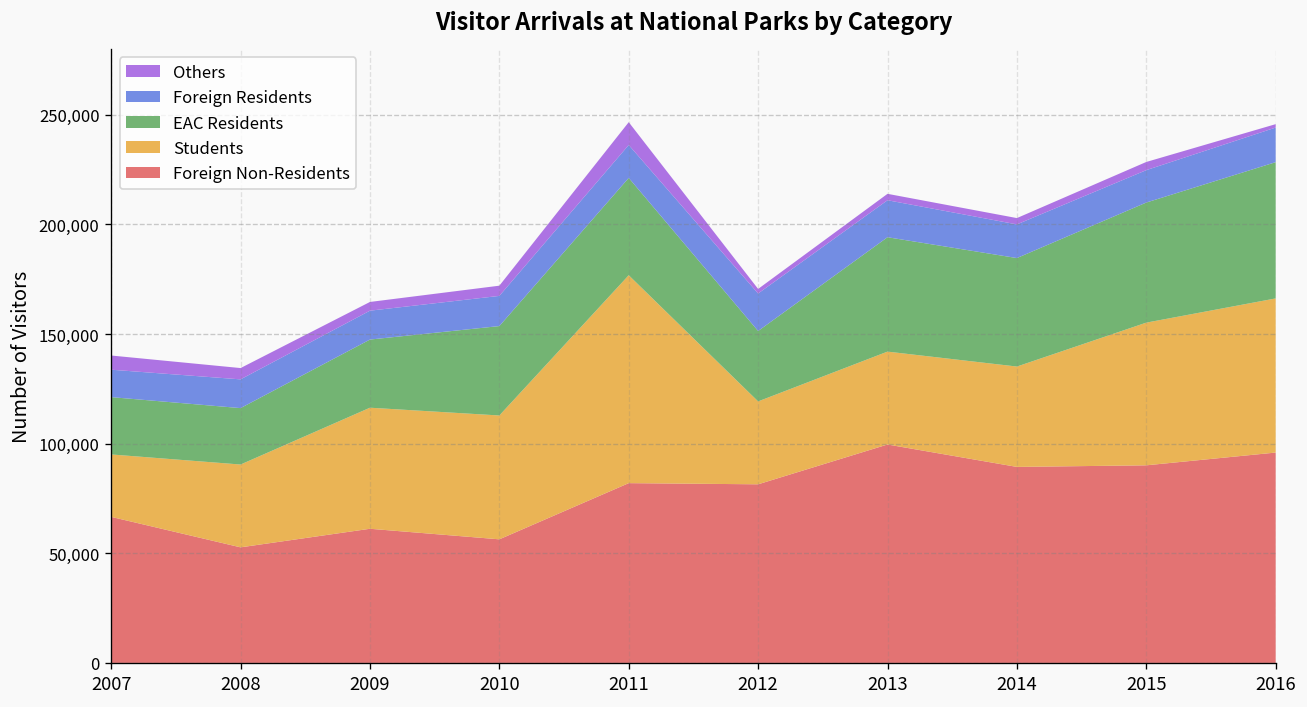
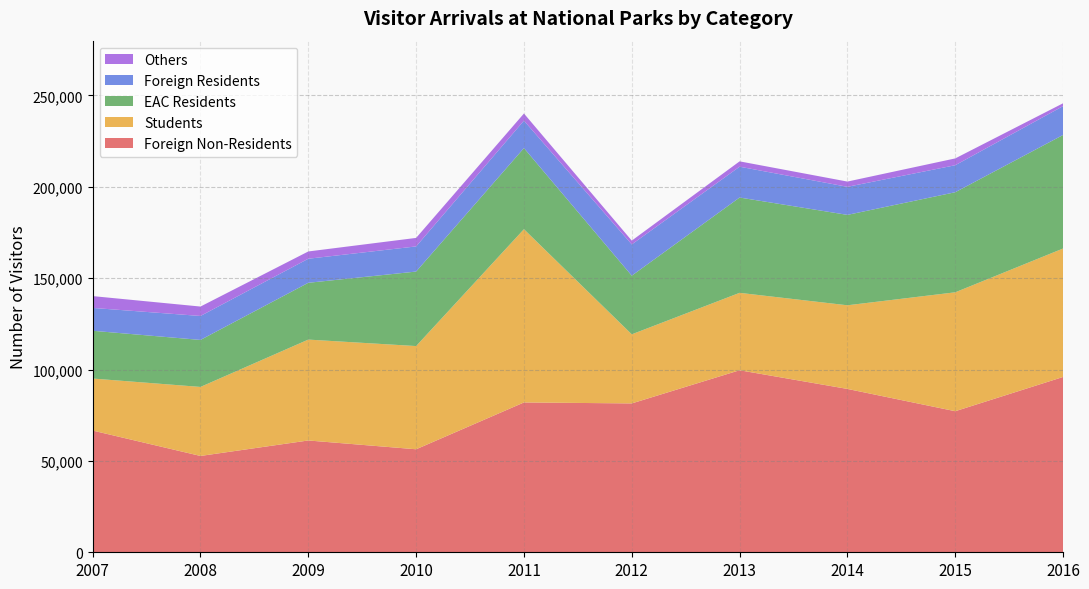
  {
    "Foreign Non-Residents": {
      "2007": "67,000",
      "2008": "53,000",
      "2009": "61,000",
      "2010": "56,000",
      "2011": "82,000",
      "2012": "81,000",
      "2013": "100,000",
      "2014": "89,000",
-     "2015": "90,000",
+     "2015": "77,000",
      "2016": "96,000"
    },
    "Students": {
      "2007": "28,000",
      "2008": "38,000",
      "2009": "55,000",
      "2010": "56,000",
      "2011": "95,000",
      "2012": "38,000",
      "2013": "42,000",
      "2014": "46,000",
      "2015": "65,000",
      "2016": "70,000"
    },
    "EAC Residents": {
      "2007": "26,000",
      "2008": "26,000",
      "2009": "31,000",
      "2010": "41,000",
      "2011": "44,000",
      "2012": "32,000",
      "2013": "52,000",
      "2014": "49,000",
      "2015": "55,000",
      "2016": "62,000"
    },
    "Foreign Residents": {
      "2007": "13,000",
      "2008": "13,000",
      "2009": "13,000",
      "2010": "14,000",
      "2011": "15,000",
      "2012": "17,000",
      "2013": "17,000",
      "2014": "15,000",
      "2015": "15,000",
      "2016": "16,000"
    },
    "Others": {
      "2007": "6,000",
      "2008": "5,000",
      "2009": "4,000",
      "2010": "5,000",
-     "2011": "10,000",
+     "2011": "4,000",
      "2012": "2,000",
      "2013": "3,000",
      "2014": "3,000",
      "2015": "4,000",
      "2016": "2,000"
    }
  }
